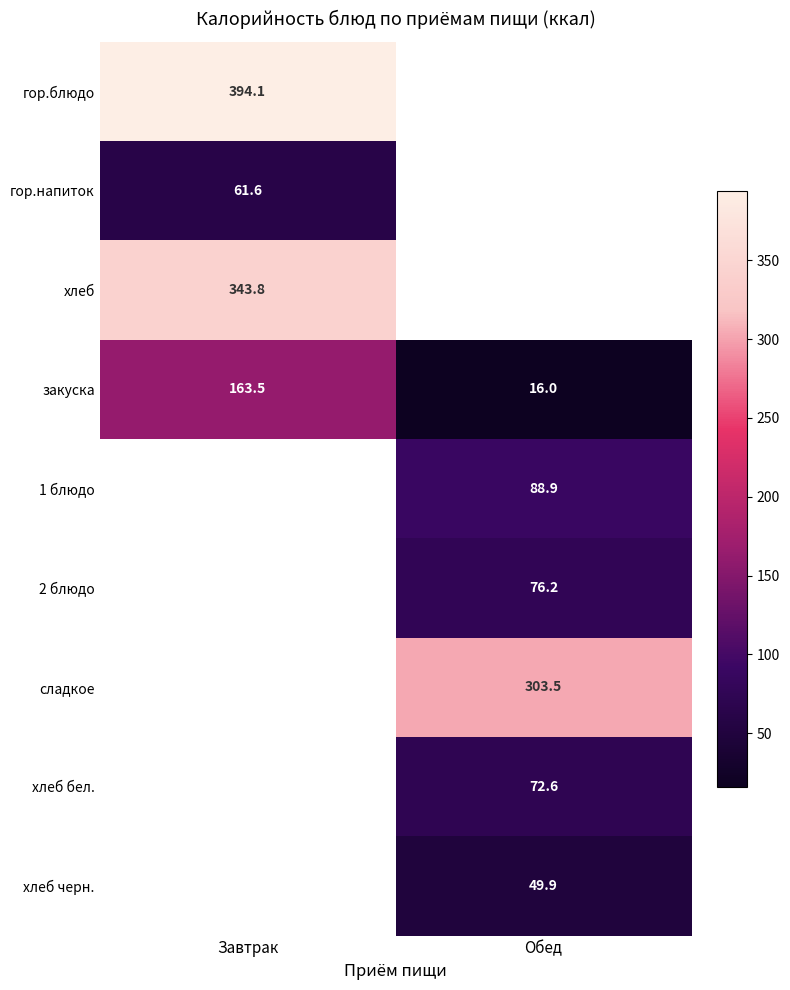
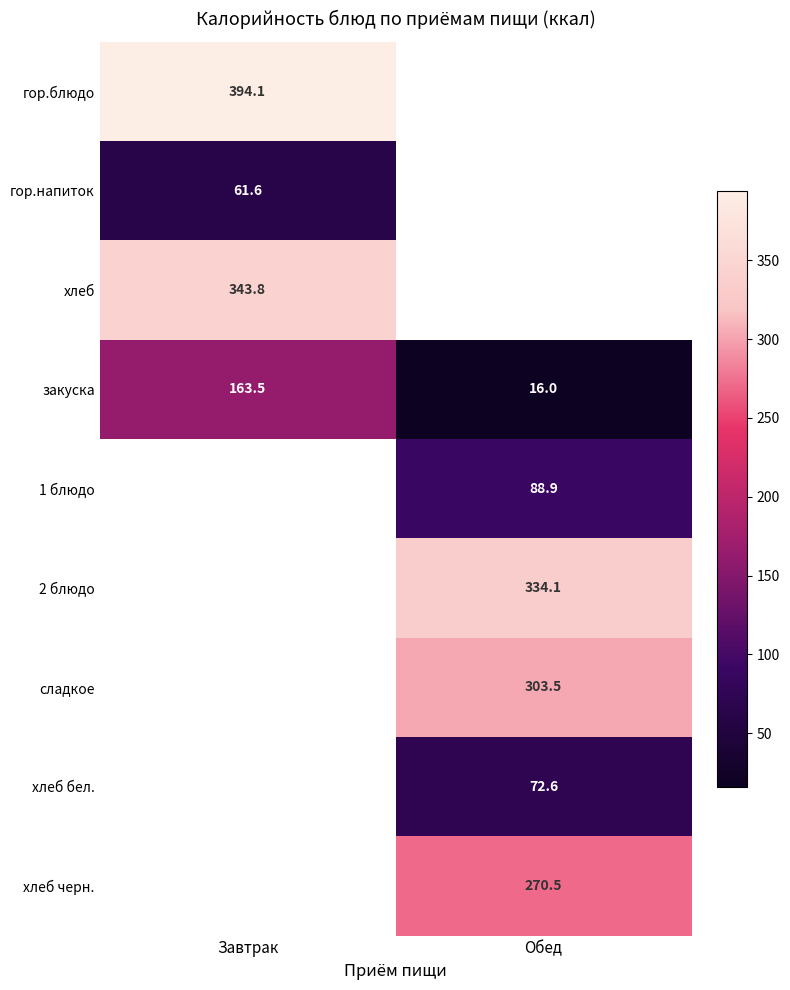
  {
    "гор.блюдо": {
      "Завтрак": 394.1
    },
    "гор.напиток": {
      "Завтрак": 61.6
    },
    "хлеб": {
      "Завтрак": 343.8
    },
    "закуска": {
      "Завтрак": 163.5,
      "Обед": 16.0
    },
    "1 блюдо": {
      "Обед": 88.9
    },
    "2 блюдо": {
-     "Обед": 76.2
+     "Обед": 334.1
    },
    "сладкое": {
      "Обед": 303.5
    },
    "хлеб бел.": {
      "Обед": 72.6
    },
    "хлеб черн.": {
-     "Обед": 49.9
+     "Обед": 270.5
    }
  }
